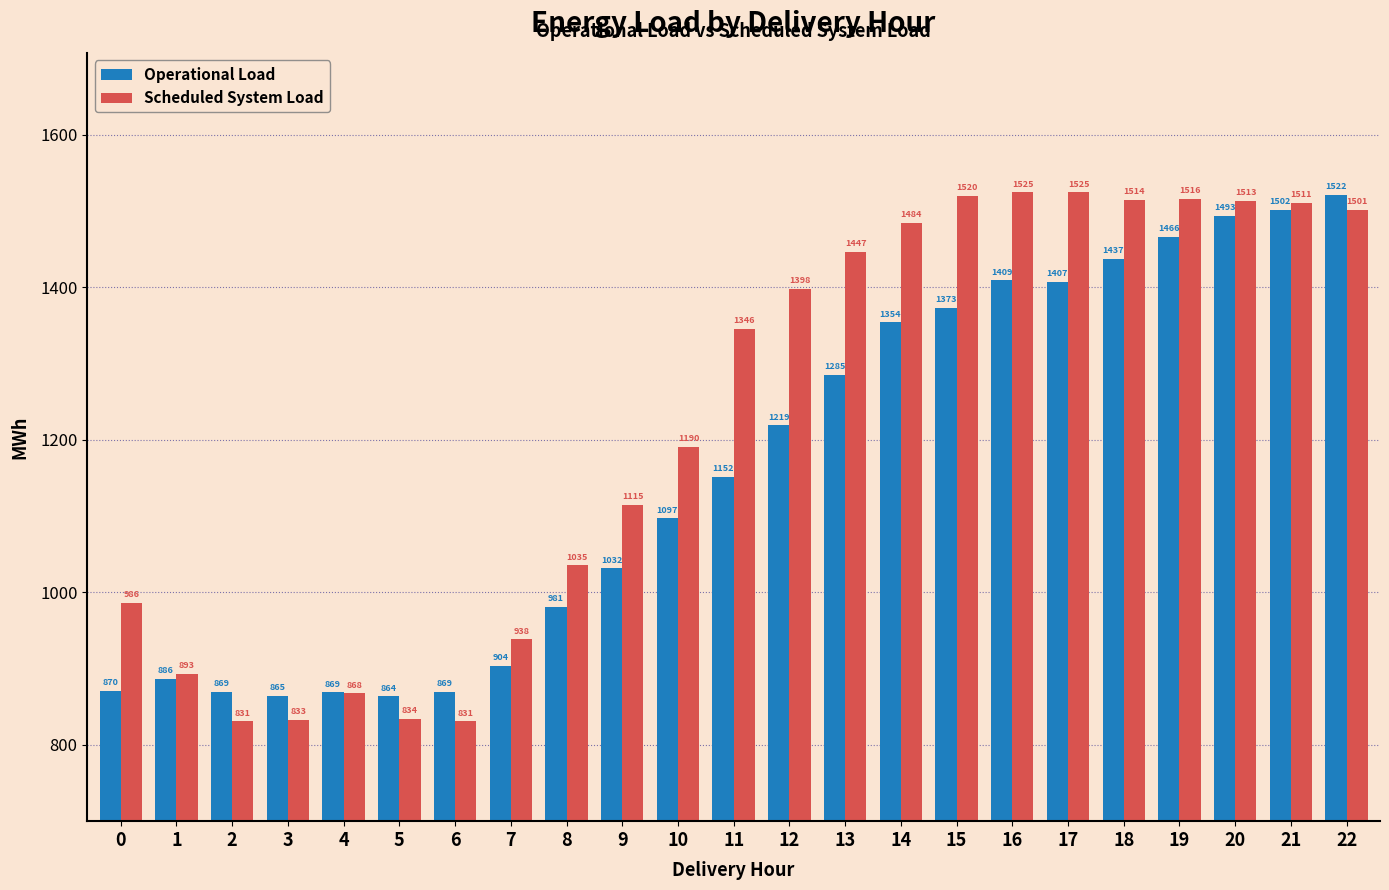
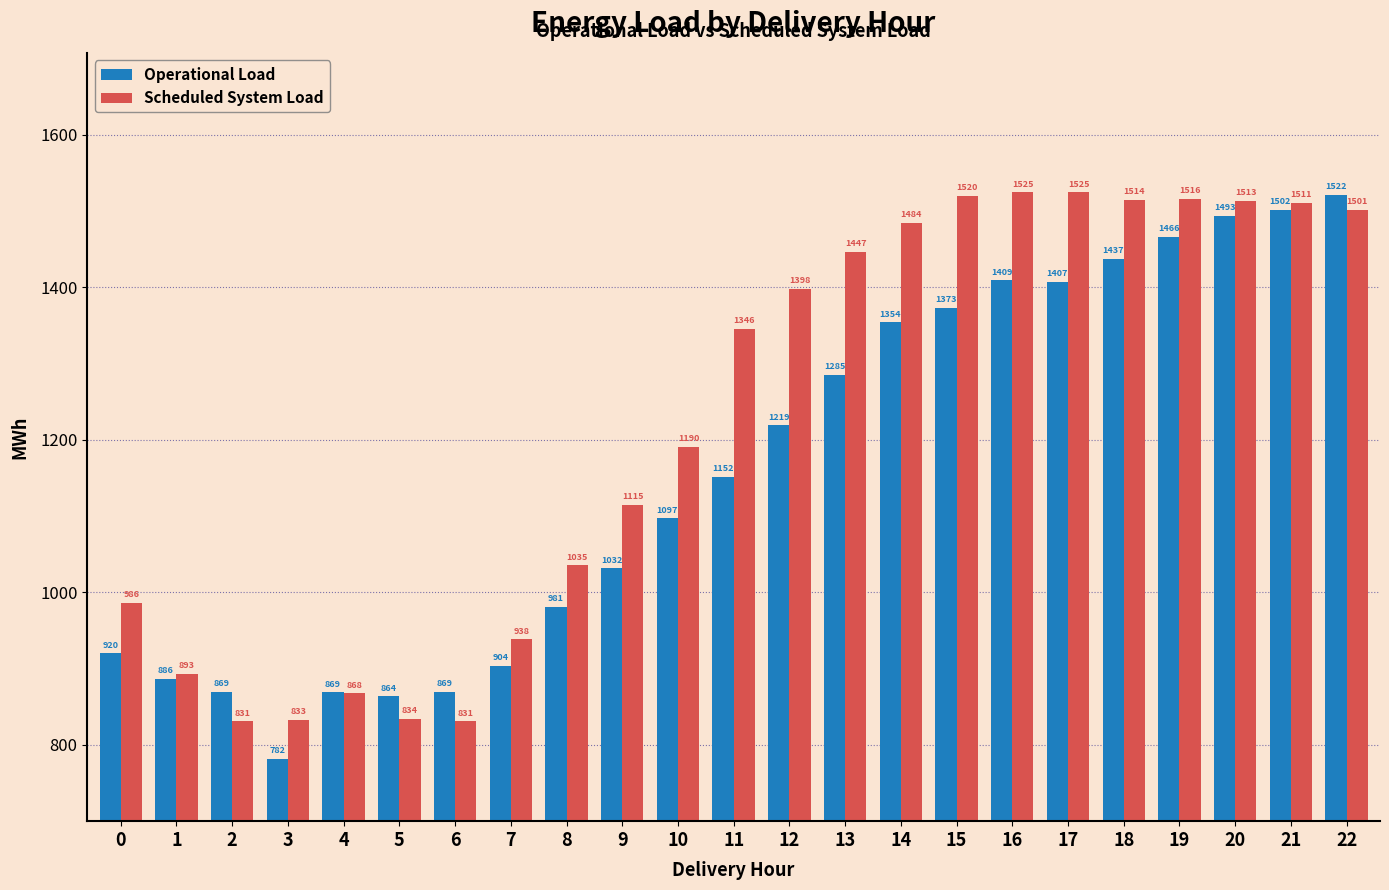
  {
    "Operational Load": {
-     "0": 870,
+     "0": 920,
      "1": 886,
      "2": 869,
-     "3": 865,
+     "3": 782,
      "4": 869,
      "5": 864,
      "6": 869,
      "7": 904,
      "8": 981,
      "9": 1032,
      "10": 1097,
      "11": 1152,
      "12": 1219,
      "13": 1285,
      "14": 1354,
      "15": 1373,
      "16": 1409,
      "17": 1407,
      "18": 1437,
      "19": 1466,
      "20": 1493,
      "21": 1502,
      "22": 1522
    },
    "Scheduled System Load": {
      "0": 986,
      "1": 893,
      "2": 831,
      "3": 833,
      "4": 868,
      "5": 834,
      "6": 831,
      "7": 938,
      "8": 1035,
      "9": 1115,
      "10": 1190,
      "11": 1346,
      "12": 1398,
      "13": 1447,
      "14": 1484,
      "15": 1520,
      "16": 1525,
      "17": 1525,
      "18": 1514,
      "19": 1516,
      "20": 1513,
      "21": 1511,
      "22": 1501
    }
  }
